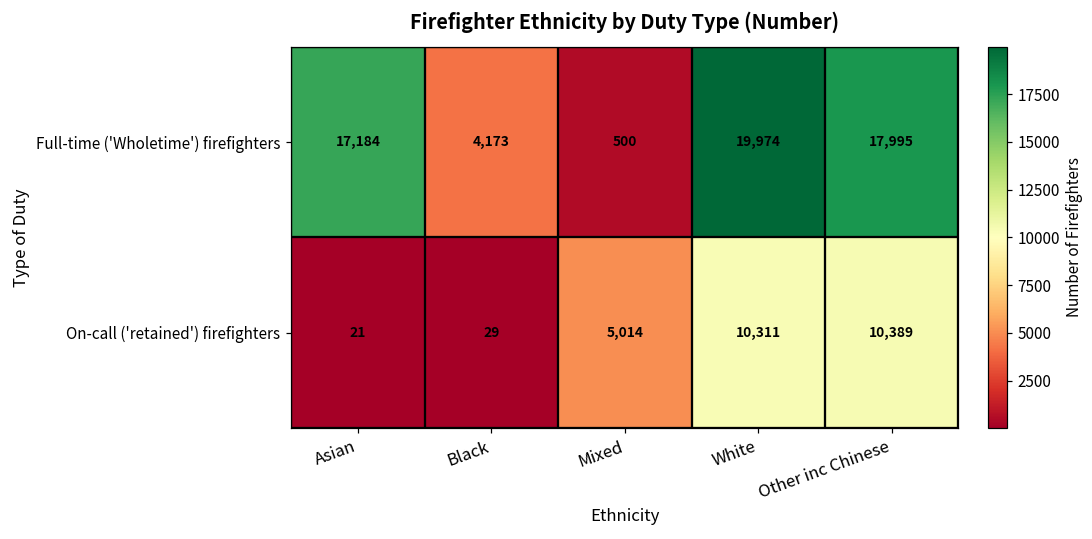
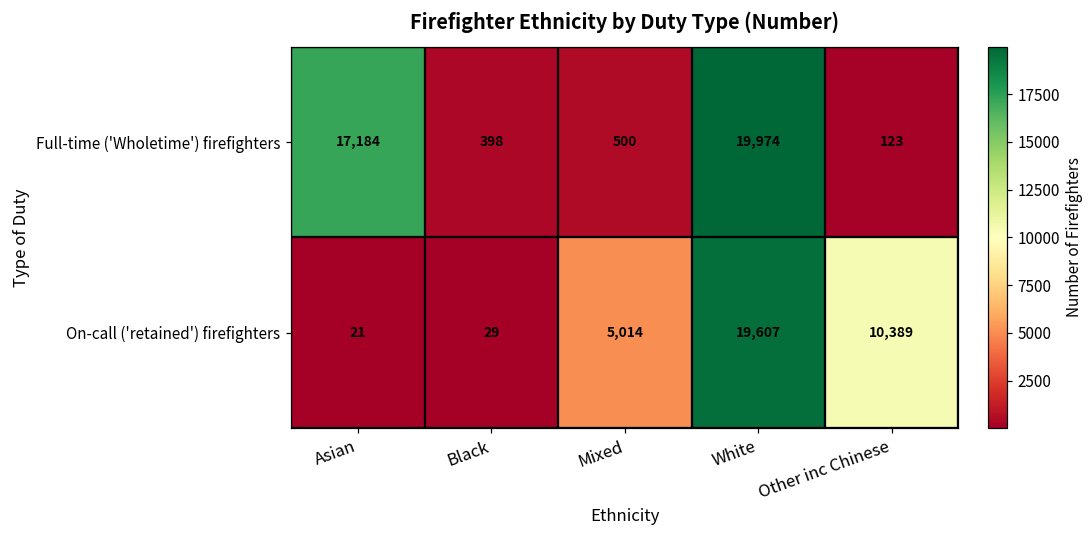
  {
    "Full-time ('Wholetime') firefighters": {
      "Asian": "17,184",
-     "Black": "4,173",
+     "Black": "398",
      "Mixed": "500",
      "White": "19,974",
-     "Other inc Chinese": "17,995"
+     "Other inc Chinese": "123"
    },
    "On-call ('retained') firefighters": {
      "Asian": "21",
      "Black": "29",
      "Mixed": "5,014",
-     "White": "10,311",
+     "White": "19,607",
      "Other inc Chinese": "10,389"
    }
  }
